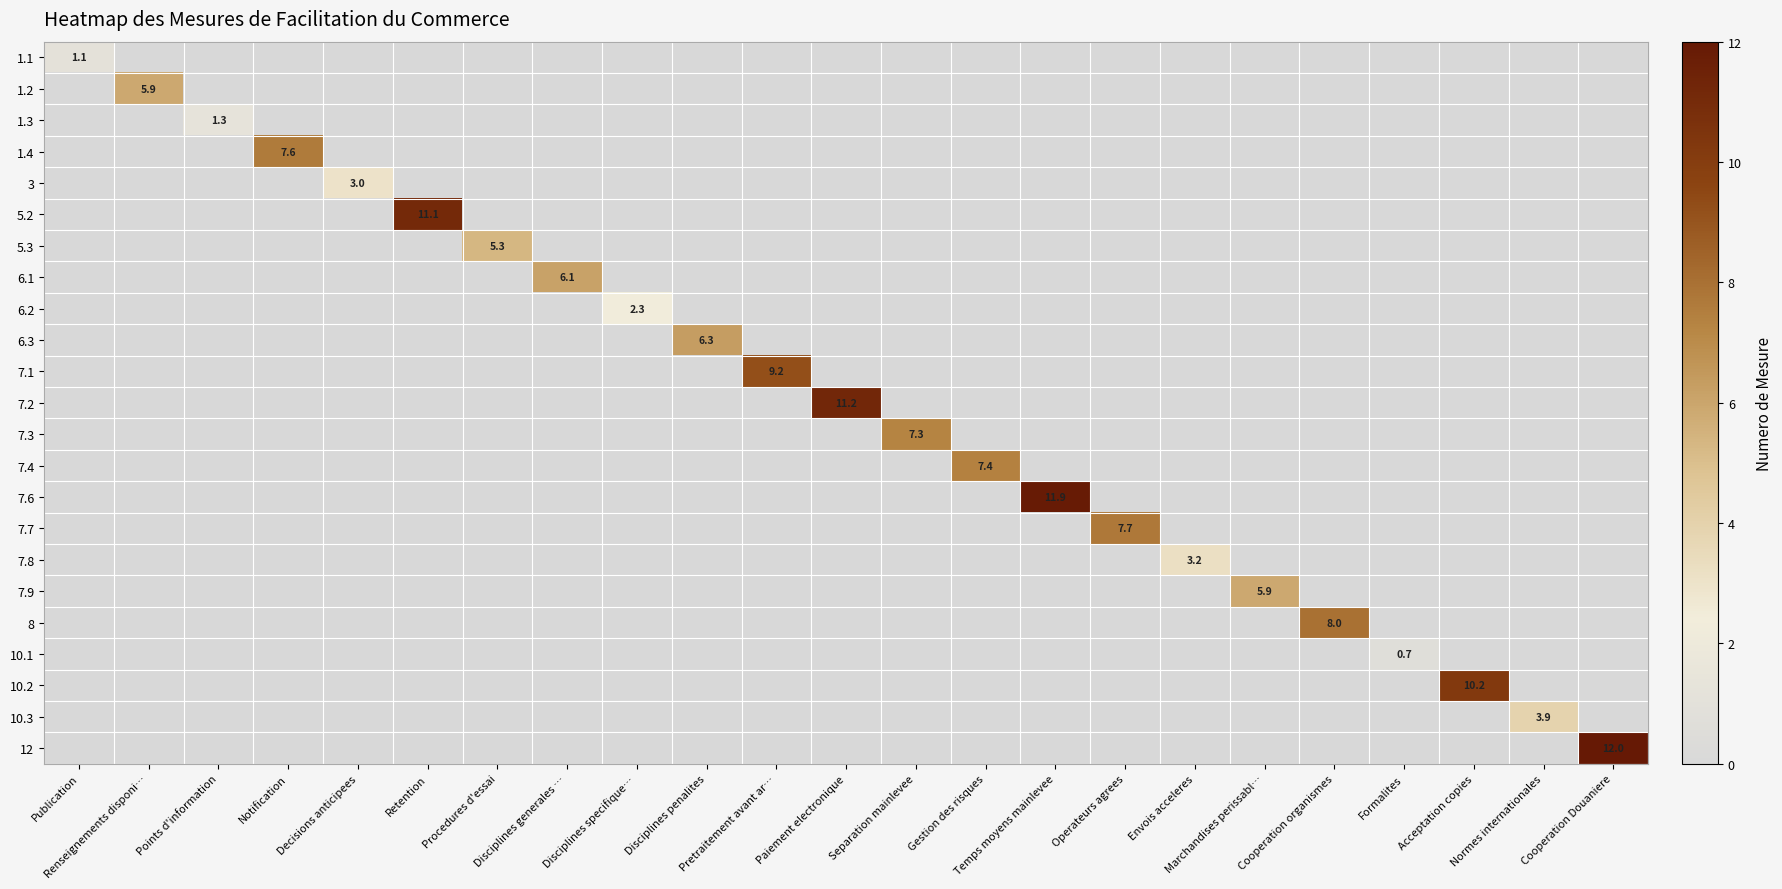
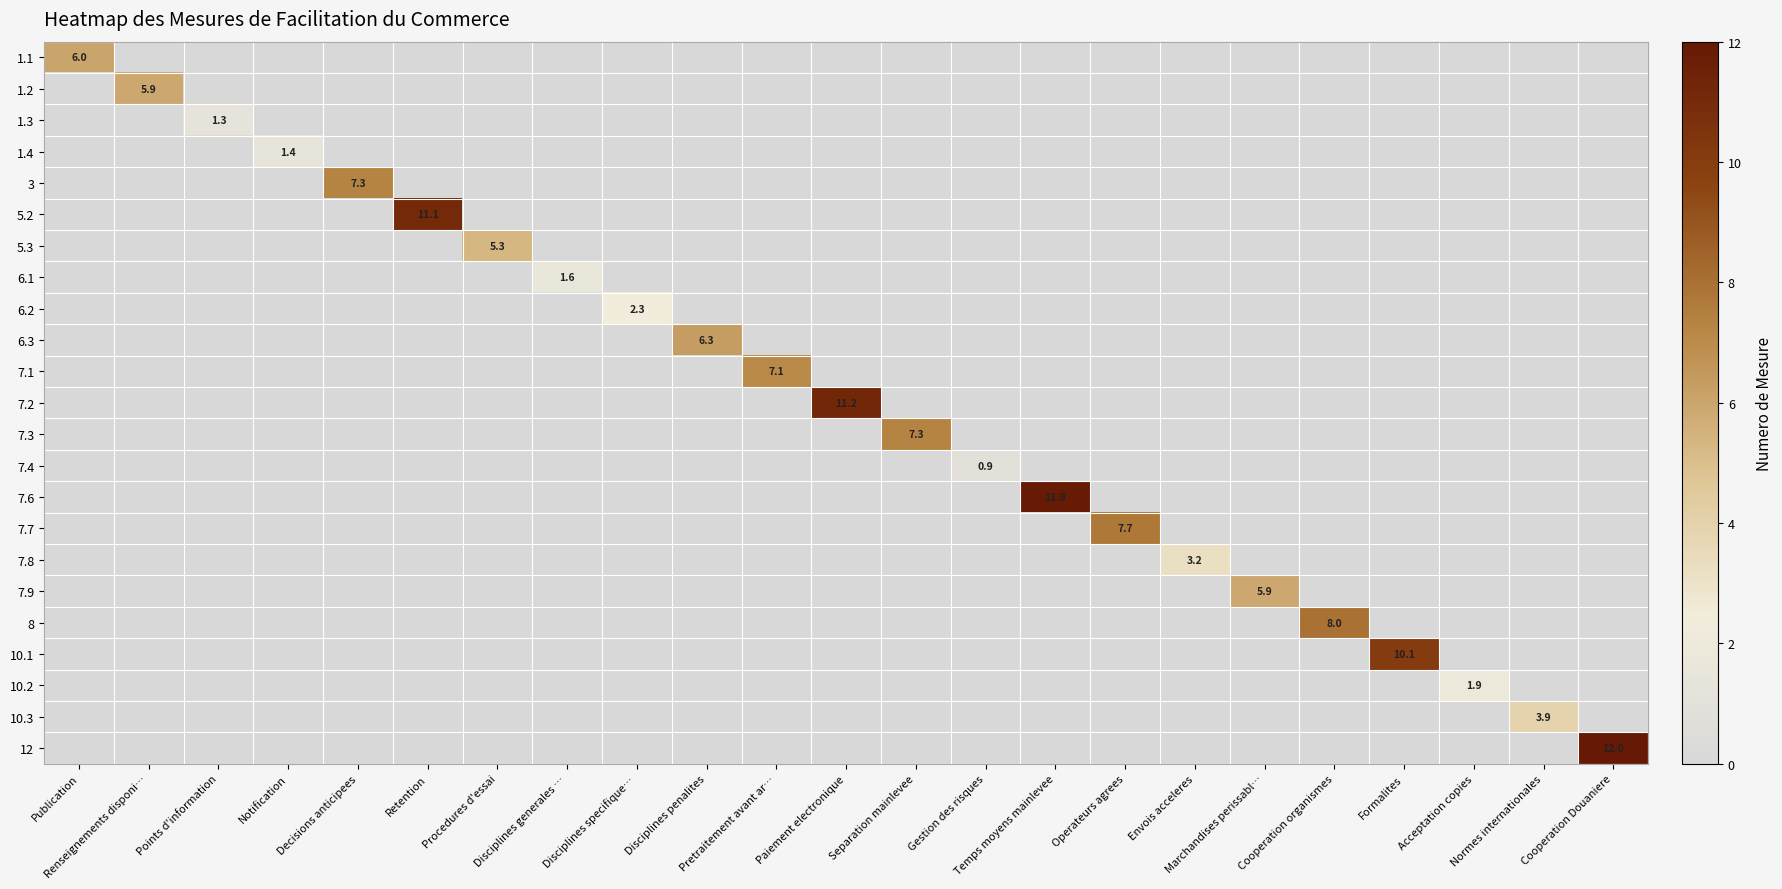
  {
    "1.1": {
-     "Publication": 1.1
+     "Publication": 6.0
    },
    "1.2": {
      "Renseignements disponi…": 5.9
    },
    "1.3": {
      "Points d'information": 1.3
    },
    "1.4": {
-     "Notification": 7.6
+     "Notification": 1.4
    },
    "3": {
-     "Decisions anticipees": 3.0
+     "Decisions anticipees": 7.3
    },
    "5.2": {
      "Retention": 11.1
    },
    "5.3": {
      "Procedures d'essai": 5.3
    },
    "6.1": {
-     "Disciplines generales …": 6.1
+     "Disciplines generales …": 1.6
    },
    "6.2": {
      "Disciplines specifique…": 2.3
    },
    "6.3": {
      "Disciplines penalites": 6.3
    },
    "7.1": {
-     "Pretraitement avant ar…": 9.2
+     "Pretraitement avant ar…": 7.1
    },
    "7.2": {
      "Paiement electronique": 11.2
    },
    "7.3": {
      "Separation mainlevee": 7.3
    },
    "7.4": {
-     "Gestion des risques": 7.4
+     "Gestion des risques": 0.9
    },
    "7.6": {
      "Temps moyens mainlevee": 11.9
    },
    "7.7": {
      "Operateurs agrees": 7.7
    },
    "7.8": {
      "Envois acceleres": 3.2
    },
    "7.9": {
      "Marchandises perissabl…": 5.9
    },
    "8": {
      "Cooperation organismes": 8.0
    },
    "10.1": {
-     "Formalites": 0.7
+     "Formalites": 10.1
    },
    "10.2": {
-     "Acceptation copies": 10.2
+     "Acceptation copies": 1.9
    },
    "10.3": {
      "Normes internationales": 3.9
    },
    "12": {
      "Cooperation Douaniere": 12.0
    }
  }
